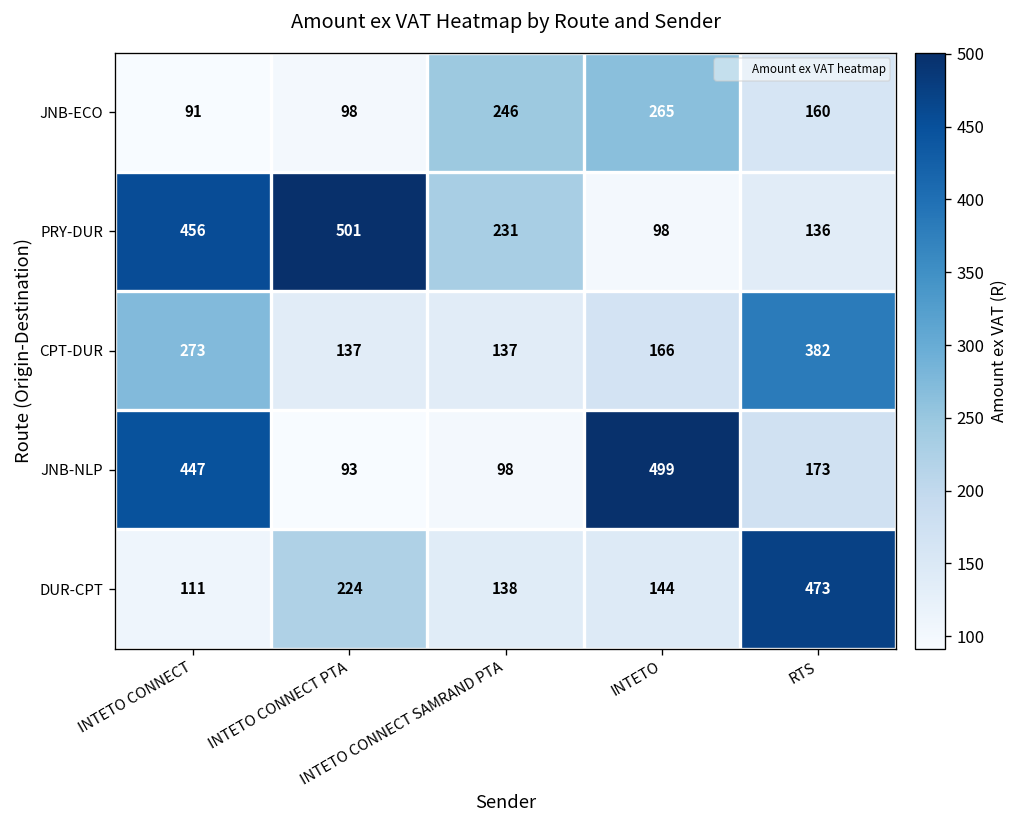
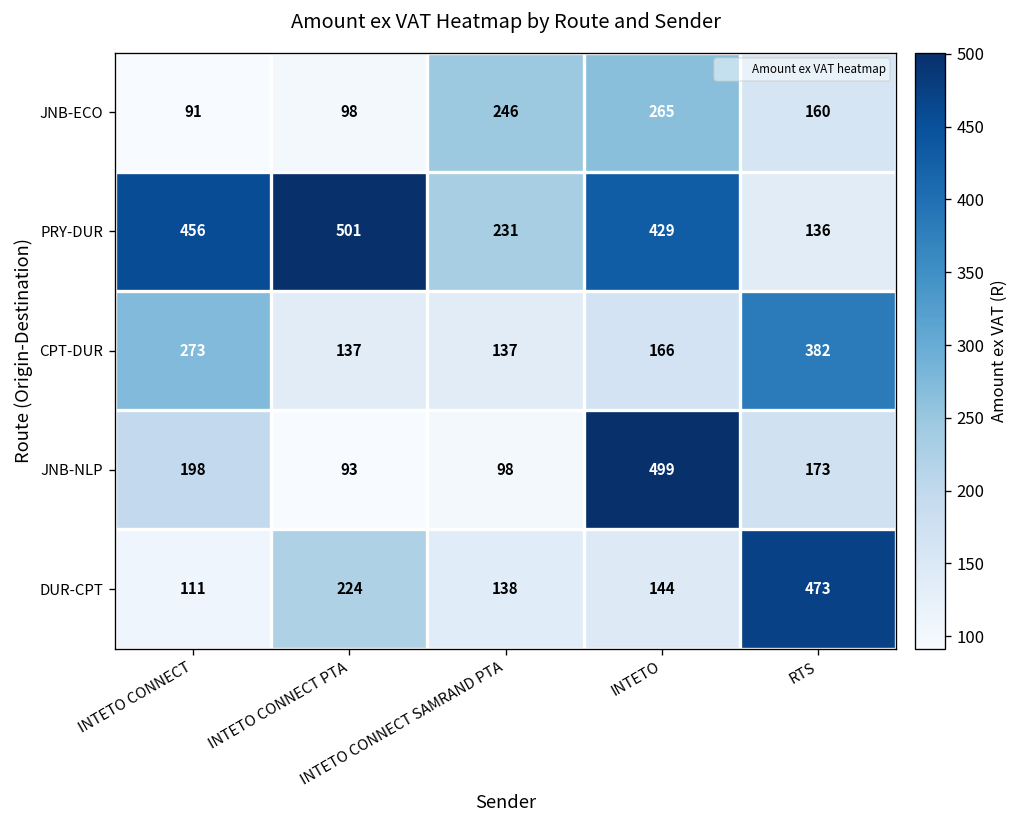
  {
    "JNB-ECO": {
      "INTETO CONNECT": 91,
      "INTETO CONNECT PTA": 98,
      "INTETO CONNECT SAMRAND PTA": 246,
      "INTETO": 265,
      "RTS": 160
    },
    "PRY-DUR": {
      "INTETO CONNECT": 456,
      "INTETO CONNECT PTA": 501,
      "INTETO CONNECT SAMRAND PTA": 231,
-     "INTETO": 98,
+     "INTETO": 429,
      "RTS": 136
    },
    "CPT-DUR": {
      "INTETO CONNECT": 273,
      "INTETO CONNECT PTA": 137,
      "INTETO CONNECT SAMRAND PTA": 137,
      "INTETO": 166,
      "RTS": 382
    },
    "JNB-NLP": {
-     "INTETO CONNECT": 447,
+     "INTETO CONNECT": 198,
      "INTETO CONNECT PTA": 93,
      "INTETO CONNECT SAMRAND PTA": 98,
      "INTETO": 499,
      "RTS": 173
    },
    "DUR-CPT": {
      "INTETO CONNECT": 111,
      "INTETO CONNECT PTA": 224,
      "INTETO CONNECT SAMRAND PTA": 138,
      "INTETO": 144,
      "RTS": 473
    }
  }
